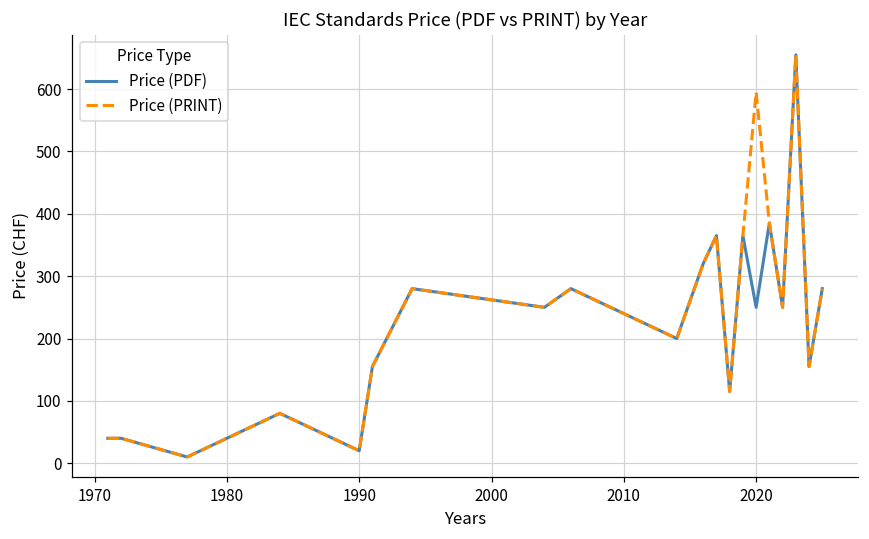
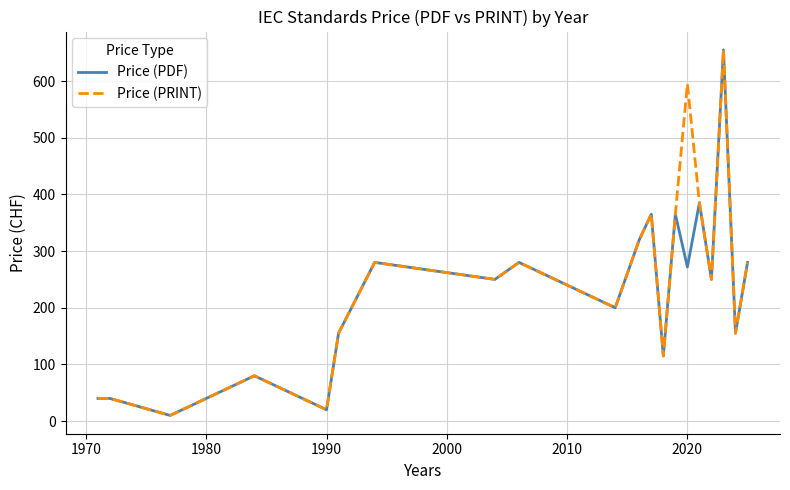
  {
    "Price (PDF)": {
-     "2020": 250
+     "2020": 270
    },
    "Price (PRINT)": {
      "2020": 600
    }
  }
